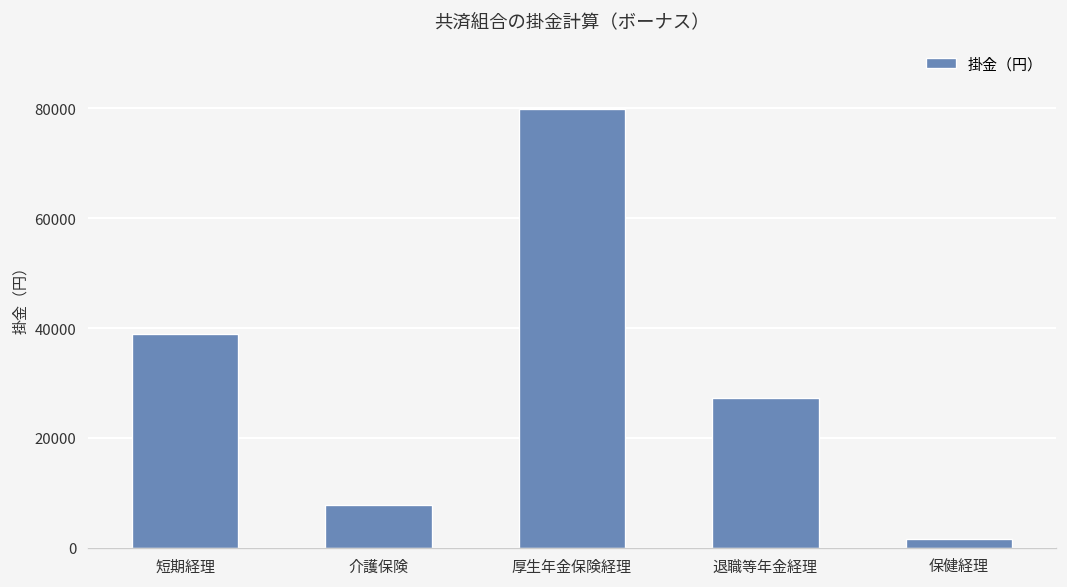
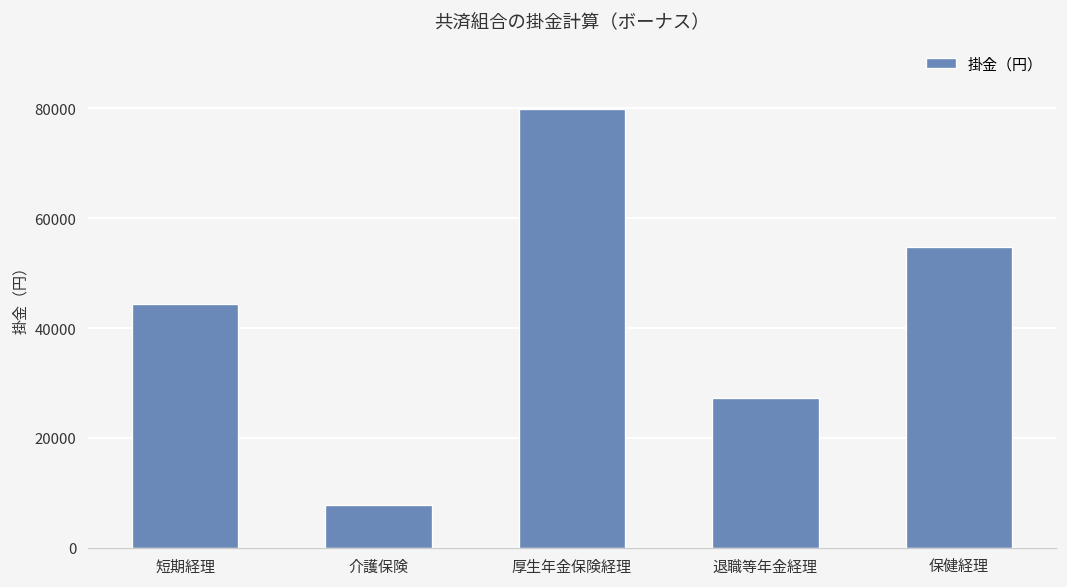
  {
-   "短期経理": 39000,
+   "短期経理": 44000,
    "介護保険": 8000,
    "厚生年金保険経理": 80000,
    "退職等年金経理": 27000,
-   "保健経理": 2000
+   "保健経理": 55000
  }
